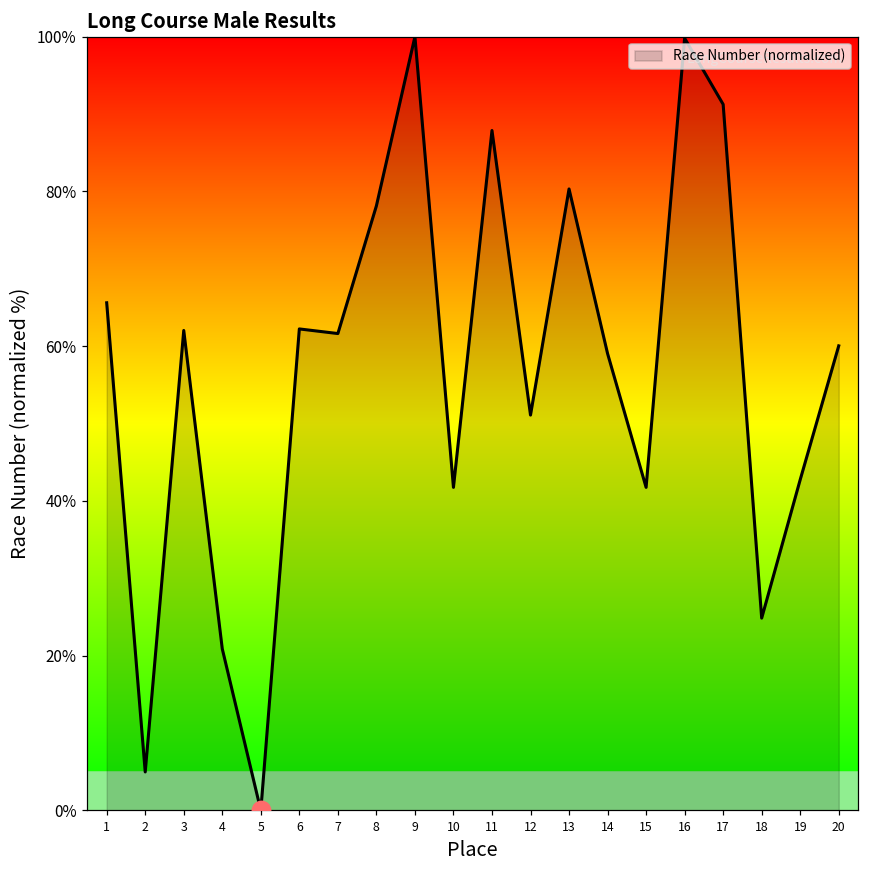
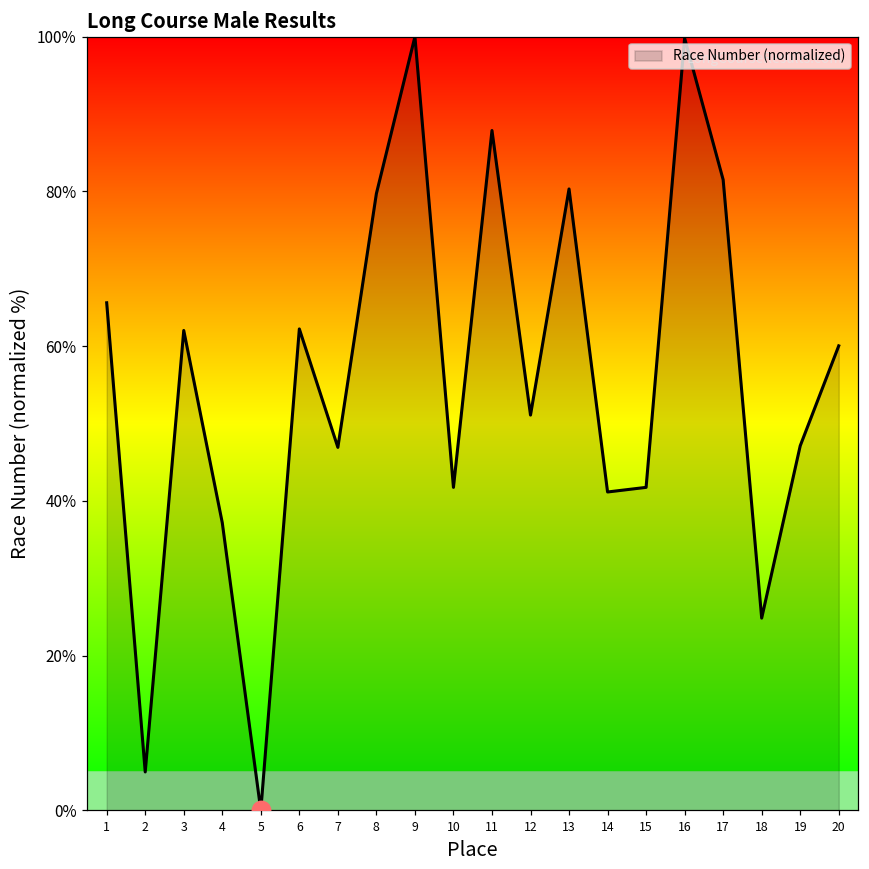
  {
    "Race Number (normalized)": {
      "1": "66%",
      "3": "62%",
-     "4": "21%",
+     "4": "37%",
      "6": "62%",
-     "7": "62%",
-     "8": "78%",
+     "7": "47%",
+     "8": "80%",
      "9": "100%",
      "10": "42%",
      "11": "88%",
      "12": "51%",
      "13": "80%",
-     "14": "59%",
+     "14": "41%",
      "15": "42%",
      "16": "100%",
-     "17": "91%",
+     "17": "82%",
      "18": "25%",
-     "19": "43%",
+     "19": "47%",
      "20": "60%"
    }
  }
